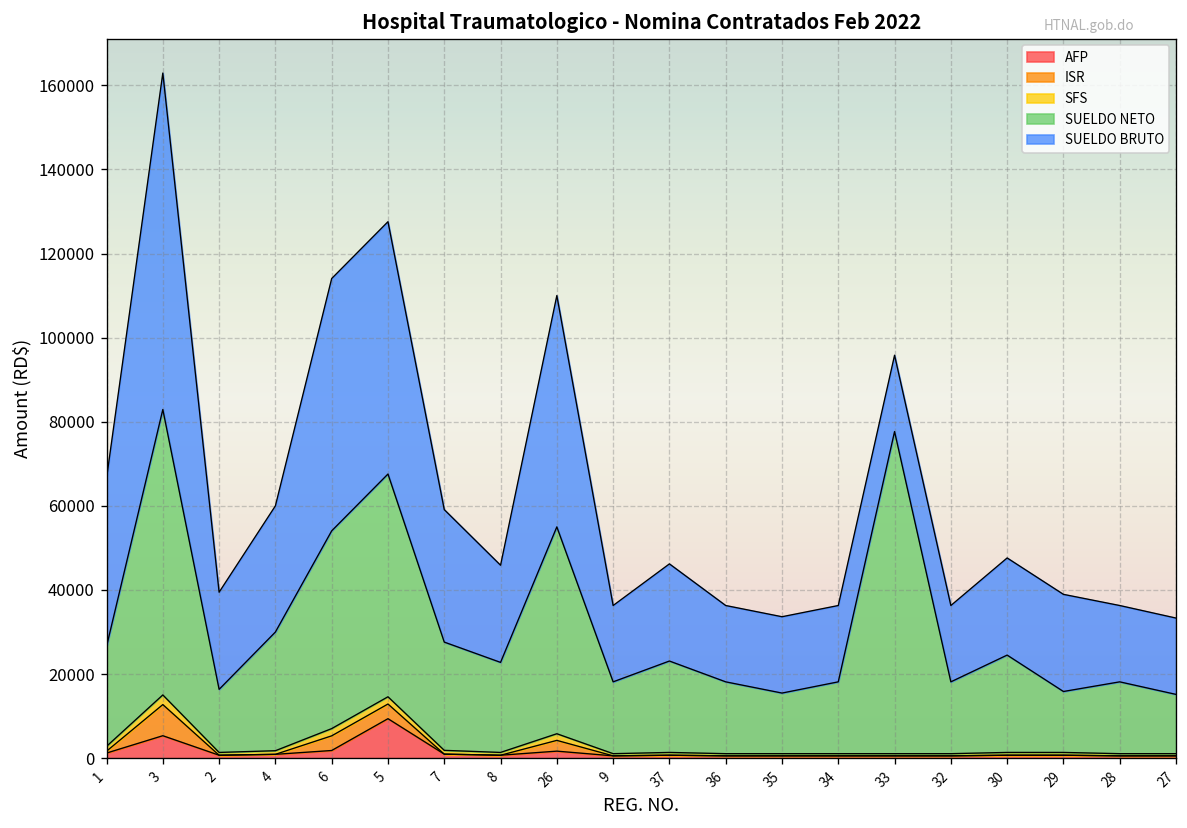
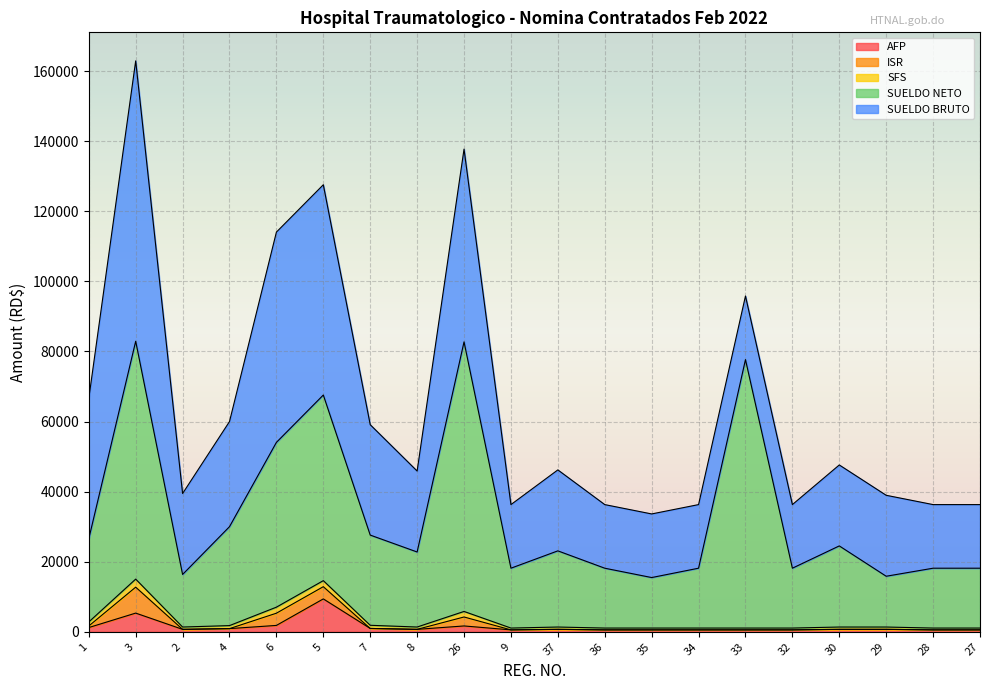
  {
    "AFP": {
      "3": 5000,
      "6": 2000,
      "5": 9000,
      "26": 2000
    },
    "ISR": {
      "3": 7000,
      "6": 3000,
      "5": 3000,
      "26": 3000
    },
    "SFS": {
      "1": 1000,
      "3": 2000,
      "4": 1000,
      "6": 2000,
      "5": 2000,
      "7": 1000,
      "26": 2000
    },
    "SUELDO NETO": {
      "1": 24000,
      "3": 68000,
      "2": 15000,
      "4": 28000,
      "6": 47000,
      "5": 53000,
      "7": 26000,
      "8": 21000,
-     "26": 49000,
+     "26": 77000,
      "9": 17000,
      "37": 22000,
      "36": 17000,
      "35": 14000,
      "34": 17000,
      "33": 77000,
      "32": 17000,
      "30": 23000,
      "29": 14000,
      "28": 17000,
-     "27": 14000
+     "27": 17000
    },
    "SUELDO BRUTO": {
      "1": 40000,
      "3": 80000,
      "2": 23000,
      "4": 30000,
      "6": 60000,
      "5": 60000,
      "7": 32000,
      "8": 23000,
      "26": 55000,
      "9": 18000,
      "37": 23000,
      "36": 18000,
      "35": 18000,
      "34": 18000,
      "33": 18000,
      "32": 18000,
      "30": 23000,
      "29": 23000,
      "28": 18000,
      "27": 18000
    }
  }
